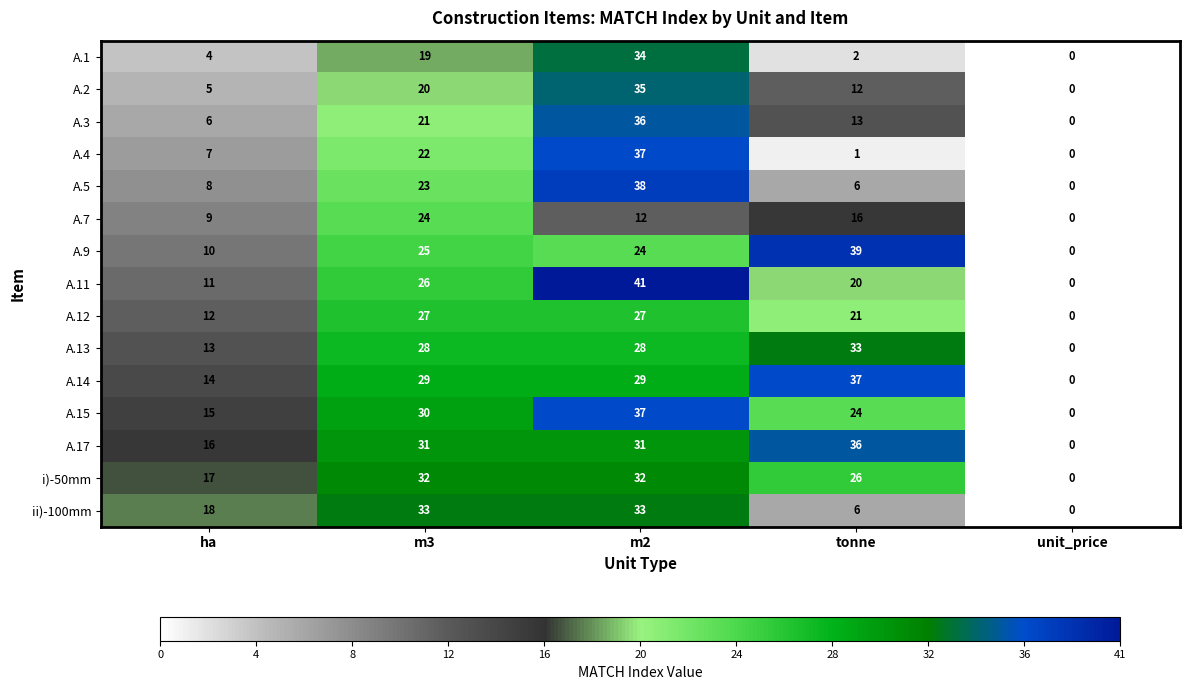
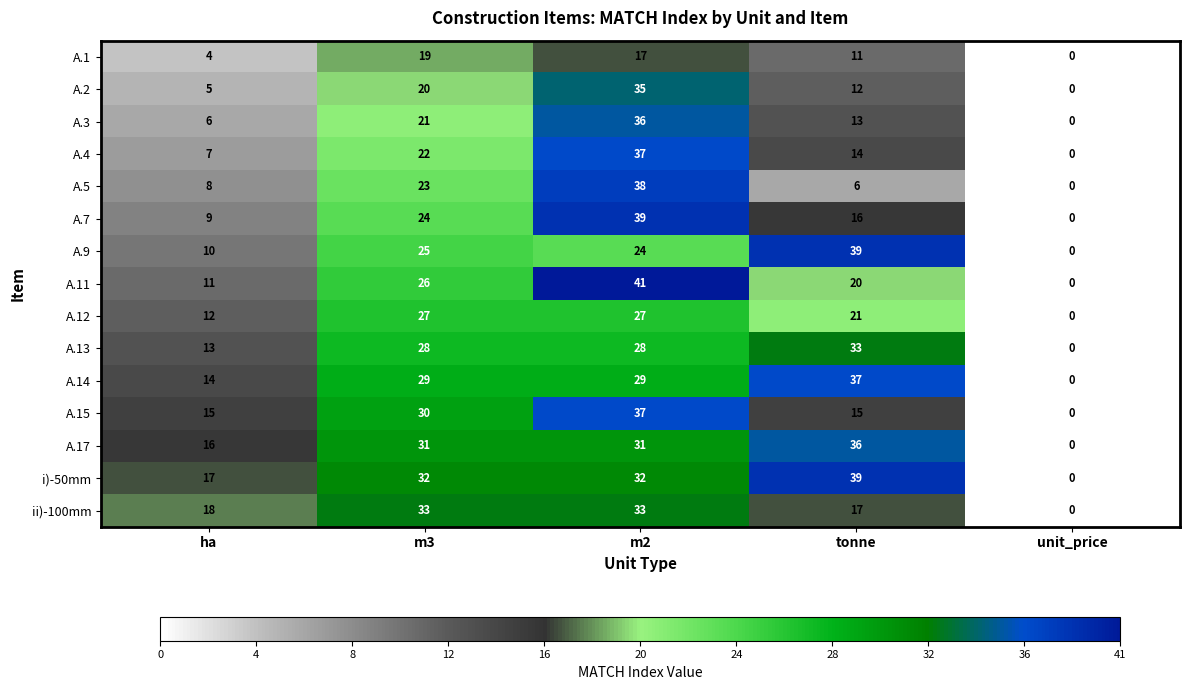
  {
    "A.1": {
      "ha": 4,
      "m3": 19,
-     "m2": 34,
-     "tonne": 2,
+     "m2": 17,
+     "tonne": 11,
      "unit_price": 0
    },
    "A.2": {
      "ha": 5,
      "m3": 20,
      "m2": 35,
      "tonne": 12,
      "unit_price": 0
    },
    "A.3": {
      "ha": 6,
      "m3": 21,
      "m2": 36,
      "tonne": 13,
      "unit_price": 0
    },
    "A.4": {
      "ha": 7,
      "m3": 22,
      "m2": 37,
-     "tonne": 1,
+     "tonne": 14,
      "unit_price": 0
    },
    "A.5": {
      "ha": 8,
      "m3": 23,
      "m2": 38,
      "tonne": 6,
      "unit_price": 0
    },
    "A.7": {
      "ha": 9,
      "m3": 24,
-     "m2": 12,
+     "m2": 39,
      "tonne": 16,
      "unit_price": 0
    },
    "A.9": {
      "ha": 10,
      "m3": 25,
      "m2": 24,
      "tonne": 39,
      "unit_price": 0
    },
    "A.11": {
      "ha": 11,
      "m3": 26,
      "m2": 41,
      "tonne": 20,
      "unit_price": 0
    },
    "A.12": {
      "ha": 12,
      "m3": 27,
      "m2": 27,
      "tonne": 21,
      "unit_price": 0
    },
    "A.13": {
      "ha": 13,
      "m3": 28,
      "m2": 28,
      "tonne": 33,
      "unit_price": 0
    },
    "A.14": {
      "ha": 14,
      "m3": 29,
      "m2": 29,
      "tonne": 37,
      "unit_price": 0
    },
    "A.15": {
      "ha": 15,
      "m3": 30,
      "m2": 37,
-     "tonne": 24,
+     "tonne": 15,
      "unit_price": 0
    },
    "A.17": {
      "ha": 16,
      "m3": 31,
      "m2": 31,
      "tonne": 36,
      "unit_price": 0
    },
    "i)-50mm": {
      "ha": 17,
      "m3": 32,
      "m2": 32,
-     "tonne": 26,
+     "tonne": 39,
      "unit_price": 0
    },
    "ii)-100mm": {
      "ha": 18,
      "m3": 33,
      "m2": 33,
-     "tonne": 6,
+     "tonne": 17,
      "unit_price": 0
    }
  }
